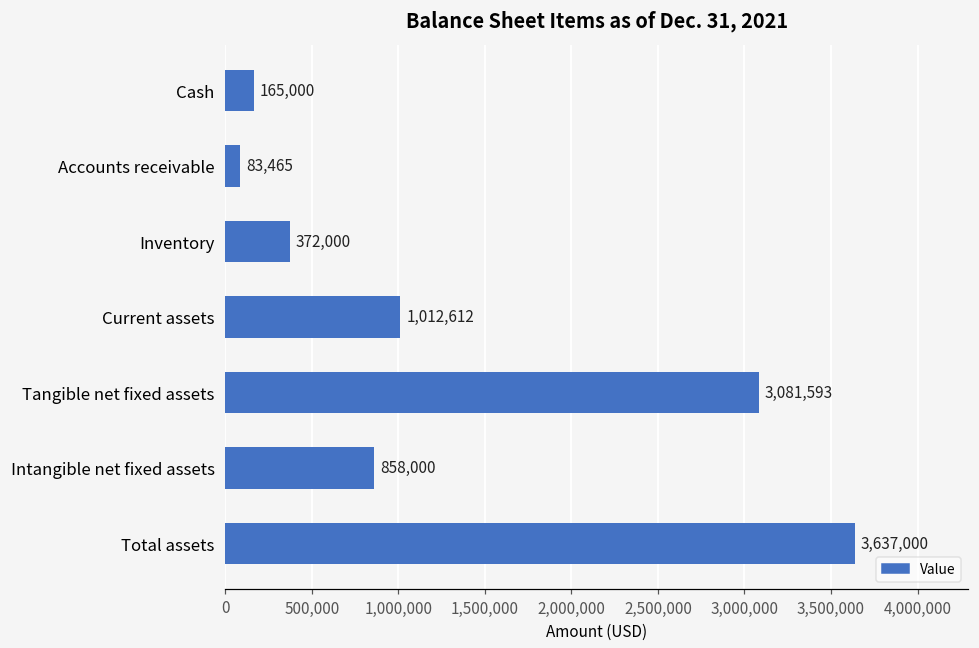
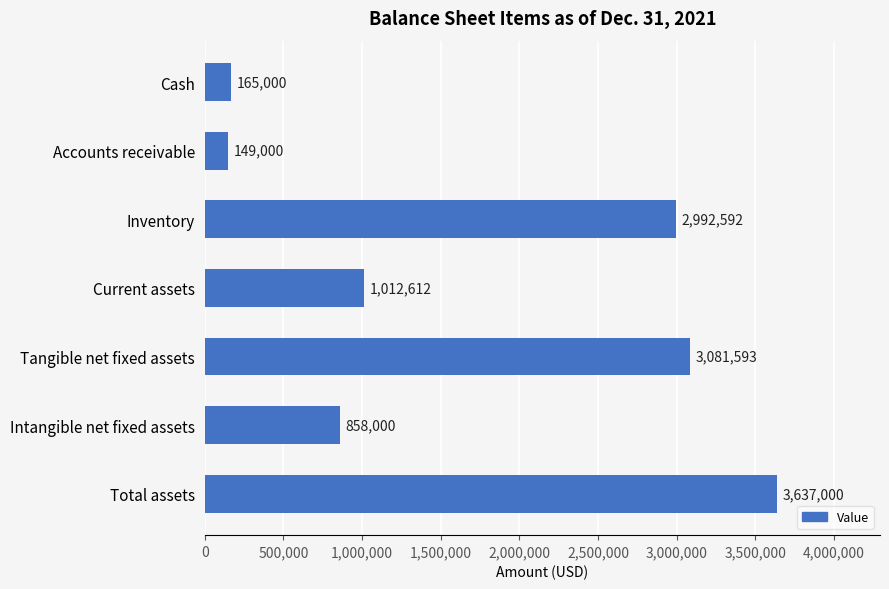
  {
    "Cash": "165,000",
-   "Accounts receivable": "83,465",
-   "Inventory": "372,000",
+   "Accounts receivable": "149,000",
+   "Inventory": "2,992,592",
    "Current assets": "1,012,612",
    "Tangible net fixed assets": "3,081,593",
    "Intangible net fixed assets": "858,000",
    "Total assets": "3,637,000"
  }
